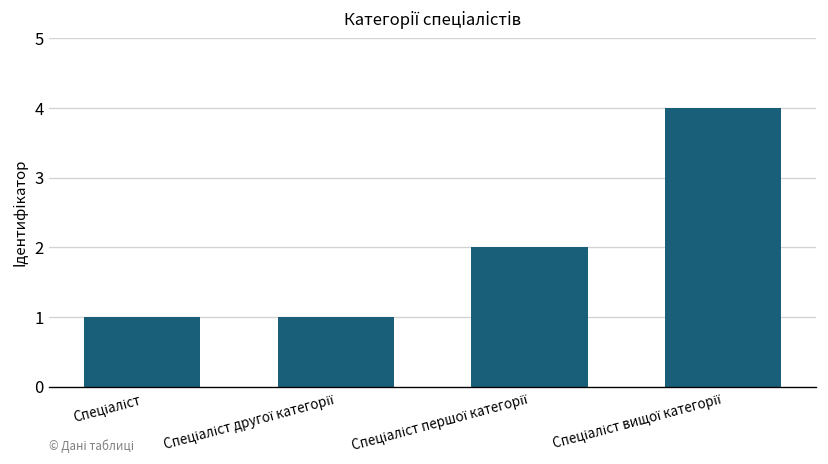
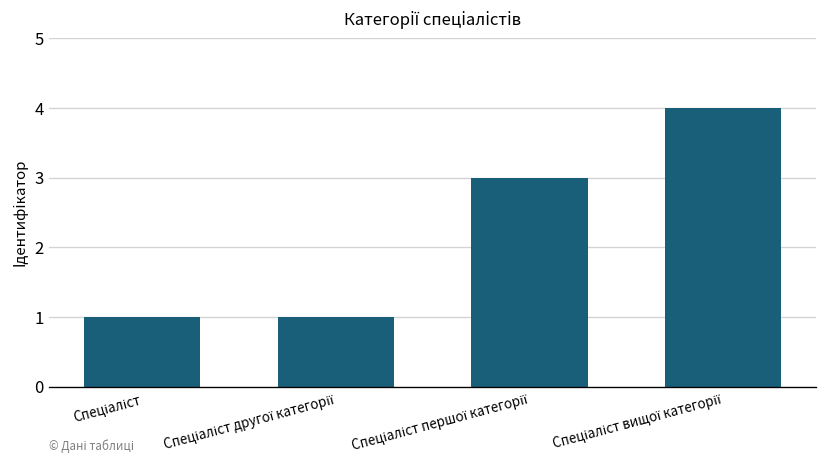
  {
    "Спеціаліст": 1,
    "Спеціаліст другої категорії": 1,
-   "Спеціаліст першої категорії": 2,
+   "Спеціаліст першої категорії": 3,
    "Спеціаліст вищої категорії": 4
  }
